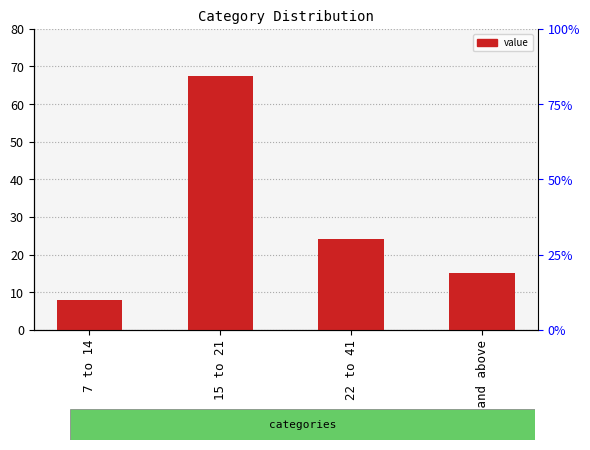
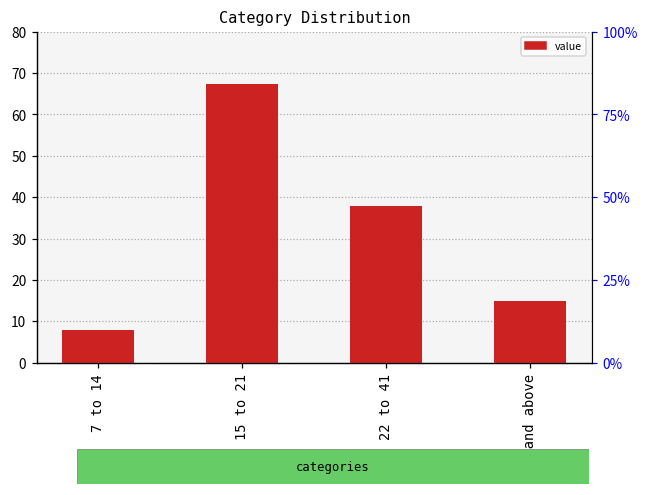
  {
    "7 to 14": 8,
    "15 to 21": 67,
-   "22 to 41": 24,
+   "22 to 41": 38,
    "42 and above": 15
  }
